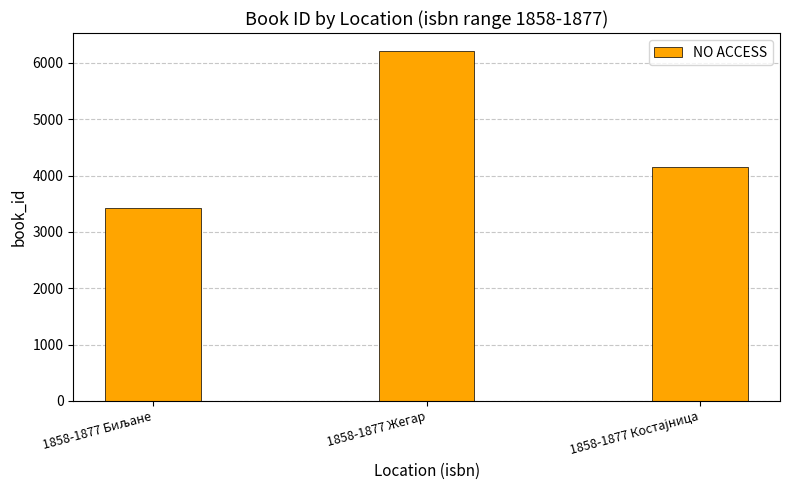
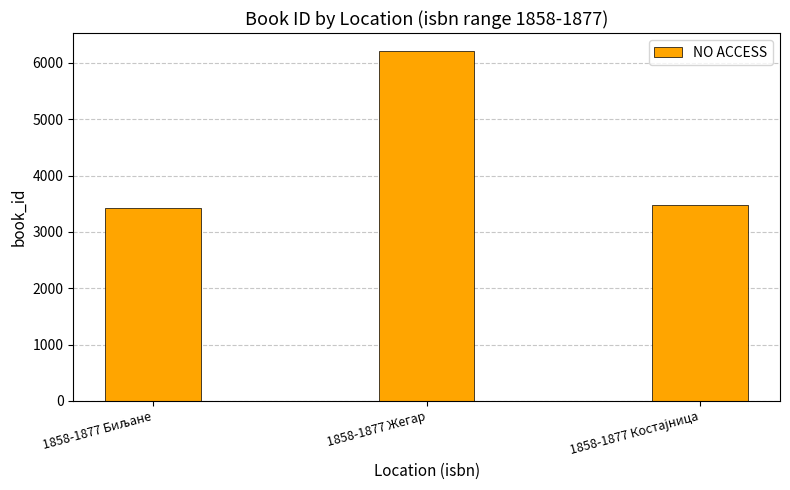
  {
    "1858-1877 Биљане": 3400,
    "1858-1877 Жегар": 6200,
-   "1858-1877 Костајница": 4100
+   "1858-1877 Костајница": 3500
  }
